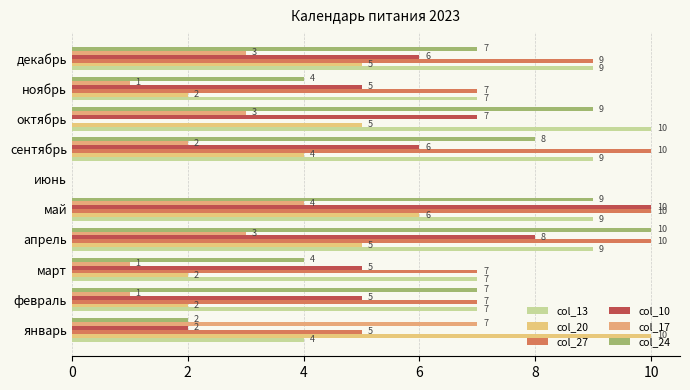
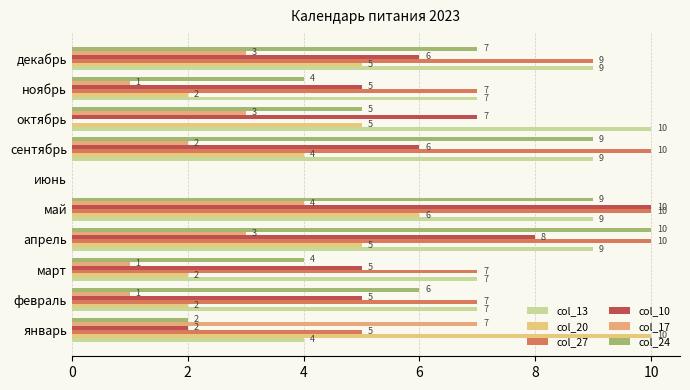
  {
    "col_24": {
      "декабрь": 7,
      "ноябрь": 4,
-     "октябрь": 9,
-     "сентябрь": 8,
+     "октябрь": 5,
+     "сентябрь": 9,
      "май": 9,
      "апрель": 10,
      "март": 4,
-     "февраль": 7,
+     "февраль": 6,
      "январь": 2
    }
  }
